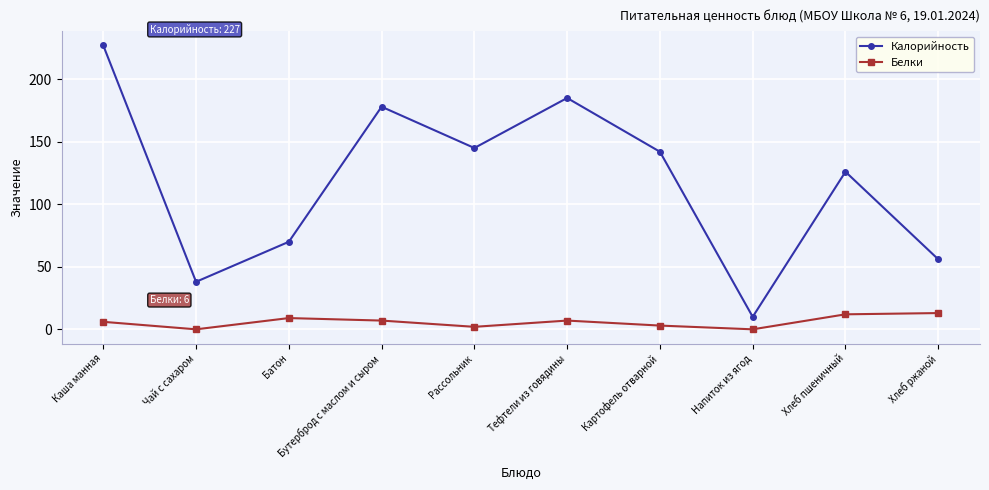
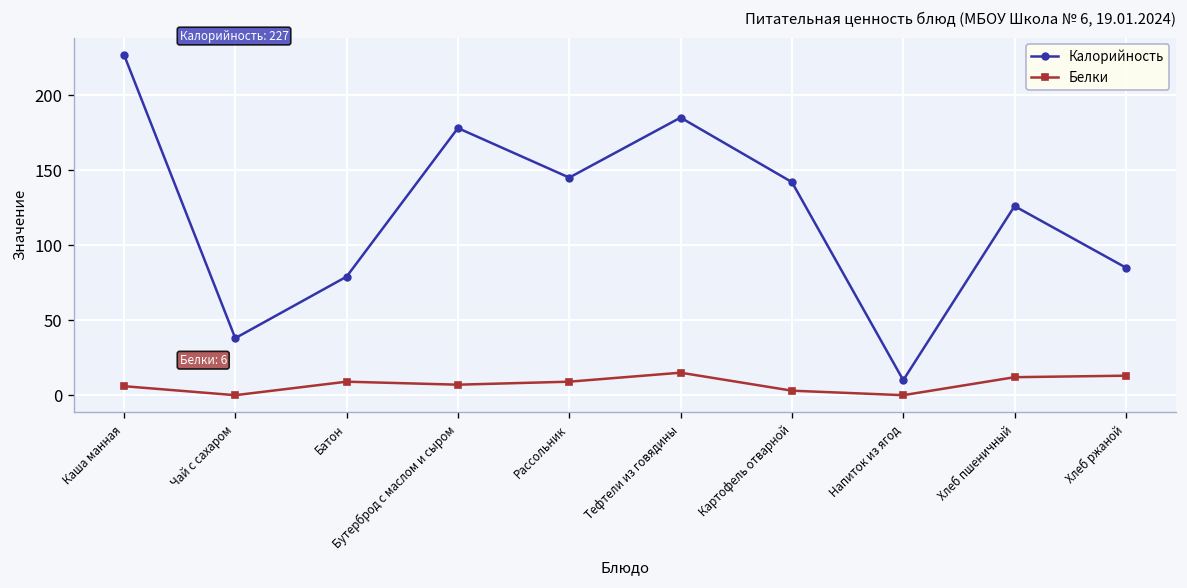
  {
    "Калорийность": {
      "Каша манная": 227,
-     "Батон": 70,
+     "Батон": 79,
      "Бутерброд с маслом и сыром": 178,
      "Рассольник": 145,
      "Тефтели из говядины": 185,
      "Картофель отварной": 142,
      "Напиток из ягод": 10,
      "Хлеб пшеничный": 126,
-     "Хлеб ржаной": 56
+     "Хлеб ржаной": 85
    },
    "Белки": {
      "Каша манная": 6,
      "Чай с сахаром": 0,
      "Батон": 9,
      "Бутерброд с маслом и сыром": 7,
-     "Рассольник": 2,
-     "Тефтели из говядины": 7,
+     "Рассольник": 9,
+     "Тефтели из говядины": 15,
      "Картофель отварной": 3,
      "Напиток из ягод": 0,
      "Хлеб пшеничный": 12,
      "Хлеб ржаной": 13
    }
  }
